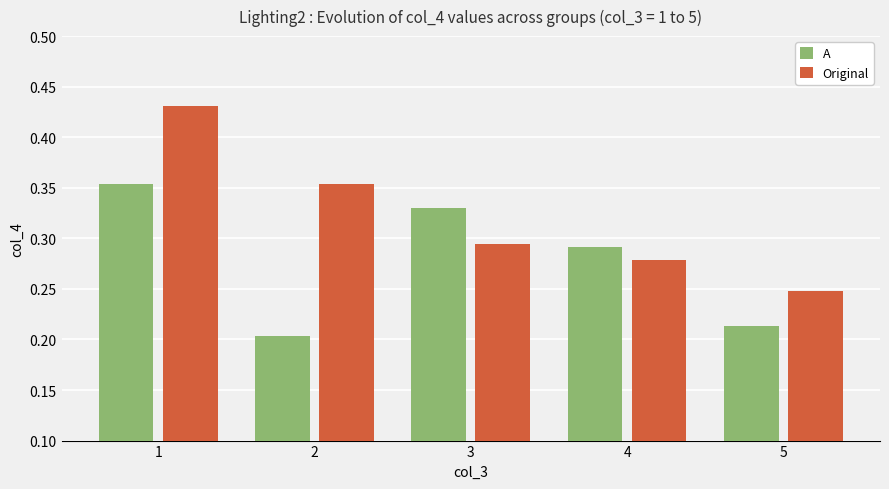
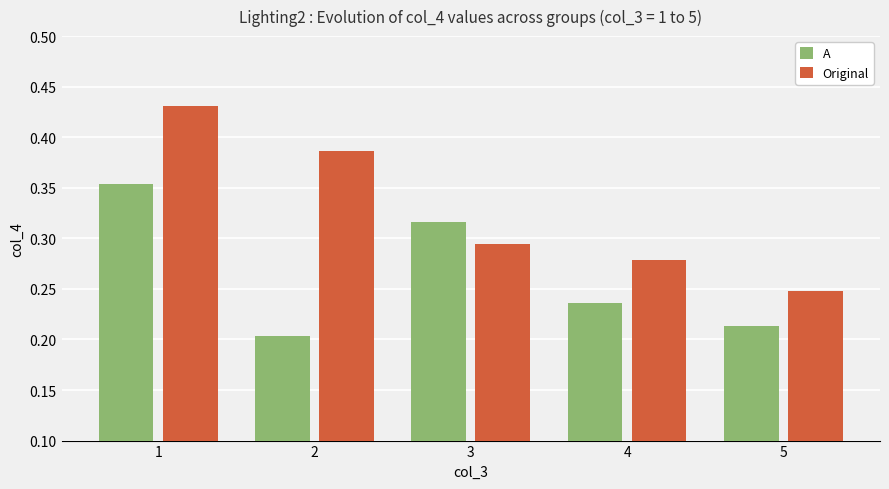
  {
    "A": {
      "1": 0.354,
      "2": 0.204,
-     "3": 0.330,
-     "4": 0.292,
+     "3": 0.316,
+     "4": 0.236,
      "5": 0.213
    },
    "Original": {
      "1": 0.431,
-     "2": 0.354,
+     "2": 0.386,
      "3": 0.295,
      "4": 0.279,
      "5": 0.248
    }
  }
